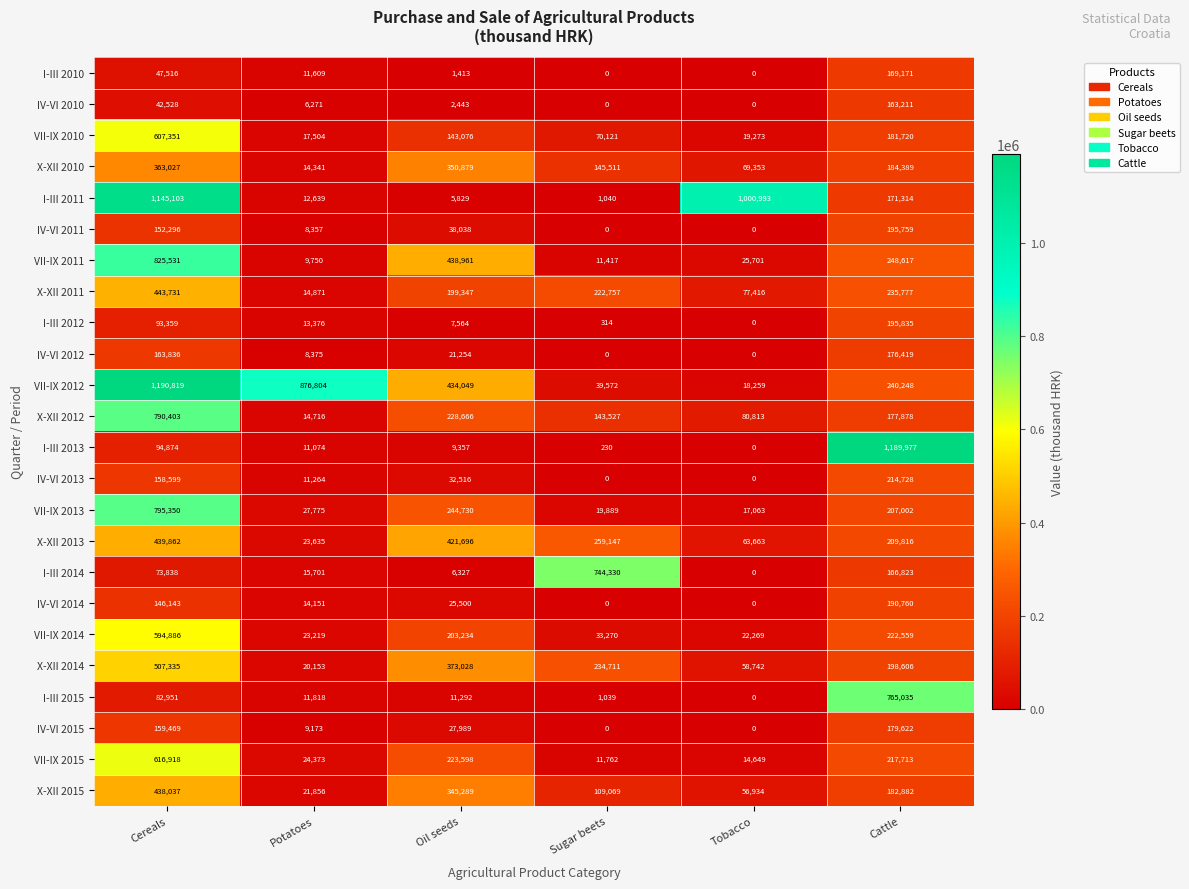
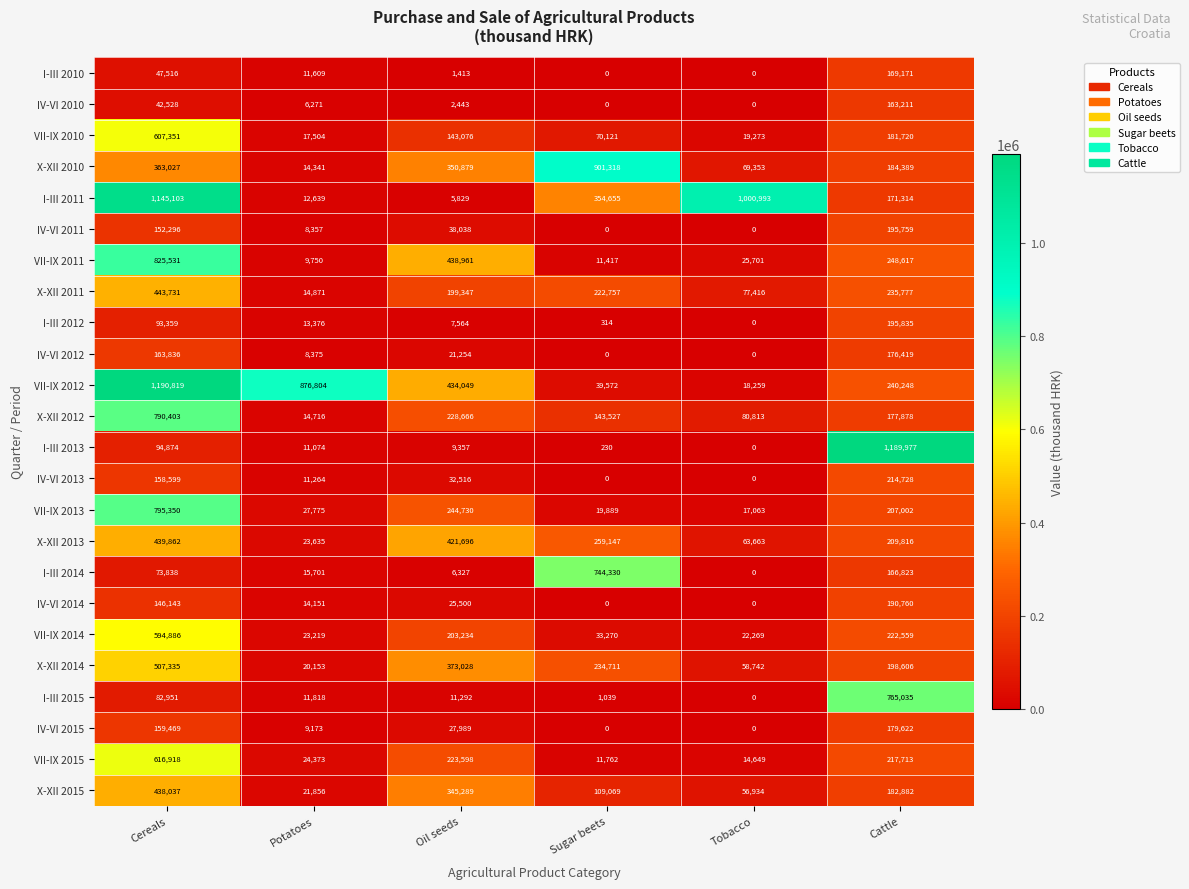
  {
    "I-III 2010": {
      "Cereals": "47,516",
      "Potatoes": "11,609",
      "Oil seeds": "1,413",
      "Sugar beets": "0",
      "Tobacco": "0",
      "Cattle": "169,171"
    },
    "IV-VI 2010": {
      "Cereals": "42,528",
      "Potatoes": "6,271",
      "Oil seeds": "2,443",
      "Sugar beets": "0",
      "Tobacco": "0",
      "Cattle": "163,211"
    },
    "VII-IX 2010": {
      "Cereals": "607,351",
      "Potatoes": "17,504",
      "Oil seeds": "143,076",
      "Sugar beets": "70,121",
      "Tobacco": "19,273",
      "Cattle": "181,720"
    },
    "X-XII 2010": {
      "Cereals": "363,027",
      "Potatoes": "14,341",
      "Oil seeds": "350,879",
-     "Sugar beets": "145,511",
+     "Sugar beets": "901,318",
      "Tobacco": "69,353",
      "Cattle": "184,389"
    },
    "I-III 2011": {
      "Cereals": "1,145,103",
      "Potatoes": "12,639",
      "Oil seeds": "5,829",
-     "Sugar beets": "1,040",
+     "Sugar beets": "354,655",
      "Tobacco": "1,000,993",
      "Cattle": "171,314"
    },
    "IV-VI 2011": {
      "Cereals": "152,296",
      "Potatoes": "8,357",
      "Oil seeds": "38,038",
      "Sugar beets": "0",
      "Tobacco": "0",
      "Cattle": "195,759"
    },
    "VII-IX 2011": {
      "Cereals": "825,531",
      "Potatoes": "9,750",
      "Oil seeds": "438,961",
      "Sugar beets": "11,417",
      "Tobacco": "25,701",
      "Cattle": "248,617"
    },
    "X-XII 2011": {
      "Cereals": "443,731",
      "Potatoes": "14,871",
      "Oil seeds": "199,347",
      "Sugar beets": "222,757",
      "Tobacco": "77,416",
      "Cattle": "235,777"
    },
    "I-III 2012": {
      "Cereals": "93,359",
      "Potatoes": "13,376",
      "Oil seeds": "7,564",
      "Sugar beets": "314",
      "Tobacco": "0",
      "Cattle": "195,835"
    },
    "IV-VI 2012": {
      "Cereals": "163,836",
      "Potatoes": "8,375",
      "Oil seeds": "21,254",
      "Sugar beets": "0",
      "Tobacco": "0",
      "Cattle": "176,419"
    },
    "VII-IX 2012": {
      "Cereals": "1,190,819",
      "Potatoes": "876,804",
      "Oil seeds": "434,049",
      "Sugar beets": "39,572",
      "Tobacco": "18,259",
      "Cattle": "240,248"
    },
    "X-XII 2012": {
      "Cereals": "790,403",
      "Potatoes": "14,716",
      "Oil seeds": "228,666",
      "Sugar beets": "143,527",
      "Tobacco": "80,813",
      "Cattle": "177,878"
    },
    "I-III 2013": {
      "Cereals": "94,874",
      "Potatoes": "11,074",
      "Oil seeds": "9,357",
      "Sugar beets": "230",
      "Tobacco": "0",
      "Cattle": "1,189,977"
    },
    "IV-VI 2013": {
      "Cereals": "158,599",
      "Potatoes": "11,264",
      "Oil seeds": "32,516",
      "Sugar beets": "0",
      "Tobacco": "0",
      "Cattle": "214,728"
    },
    "VII-IX 2013": {
      "Cereals": "795,350",
      "Potatoes": "27,775",
      "Oil seeds": "244,730",
      "Sugar beets": "19,889",
      "Tobacco": "17,063",
      "Cattle": "207,002"
    },
    "X-XII 2013": {
      "Cereals": "439,862",
      "Potatoes": "23,635",
      "Oil seeds": "421,696",
      "Sugar beets": "259,147",
      "Tobacco": "63,663",
      "Cattle": "209,816"
    },
    "I-III 2014": {
      "Cereals": "73,838",
      "Potatoes": "15,701",
      "Oil seeds": "6,327",
      "Sugar beets": "744,330",
      "Tobacco": "0",
      "Cattle": "166,823"
    },
    "IV-VI 2014": {
      "Cereals": "146,143",
      "Potatoes": "14,151",
      "Oil seeds": "25,500",
      "Sugar beets": "0",
      "Tobacco": "0",
      "Cattle": "190,760"
    },
    "VII-IX 2014": {
      "Cereals": "594,886",
      "Potatoes": "23,219",
      "Oil seeds": "203,234",
      "Sugar beets": "33,270",
      "Tobacco": "22,269",
      "Cattle": "222,559"
    },
    "X-XII 2014": {
      "Cereals": "507,335",
      "Potatoes": "20,153",
      "Oil seeds": "373,028",
      "Sugar beets": "234,711",
      "Tobacco": "58,742",
      "Cattle": "198,606"
    },
    "I-III 2015": {
      "Cereals": "82,951",
      "Potatoes": "11,818",
      "Oil seeds": "11,292",
      "Sugar beets": "1,039",
      "Tobacco": "0",
      "Cattle": "765,035"
    },
    "IV-VI 2015": {
      "Cereals": "159,469",
      "Potatoes": "9,173",
      "Oil seeds": "27,989",
      "Sugar beets": "0",
      "Tobacco": "0",
      "Cattle": "179,622"
    },
    "VII-IX 2015": {
      "Cereals": "616,918",
      "Potatoes": "24,373",
      "Oil seeds": "223,598",
      "Sugar beets": "11,762",
      "Tobacco": "14,649",
      "Cattle": "217,713"
    },
    "X-XII 2015": {
      "Cereals": "438,037",
      "Potatoes": "21,856",
      "Oil seeds": "345,289",
      "Sugar beets": "109,069",
      "Tobacco": "56,934",
      "Cattle": "182,882"
    }
  }
